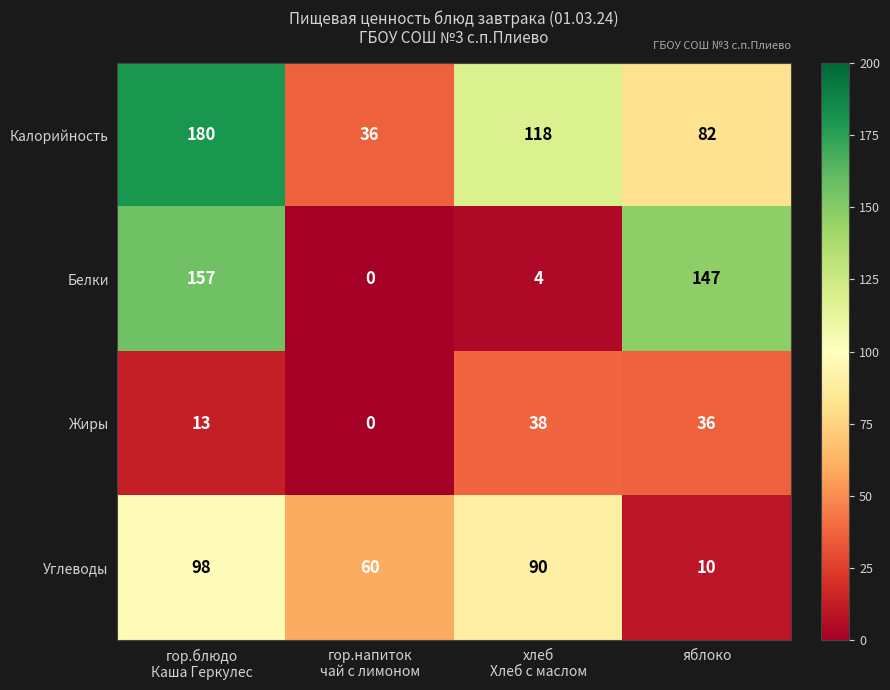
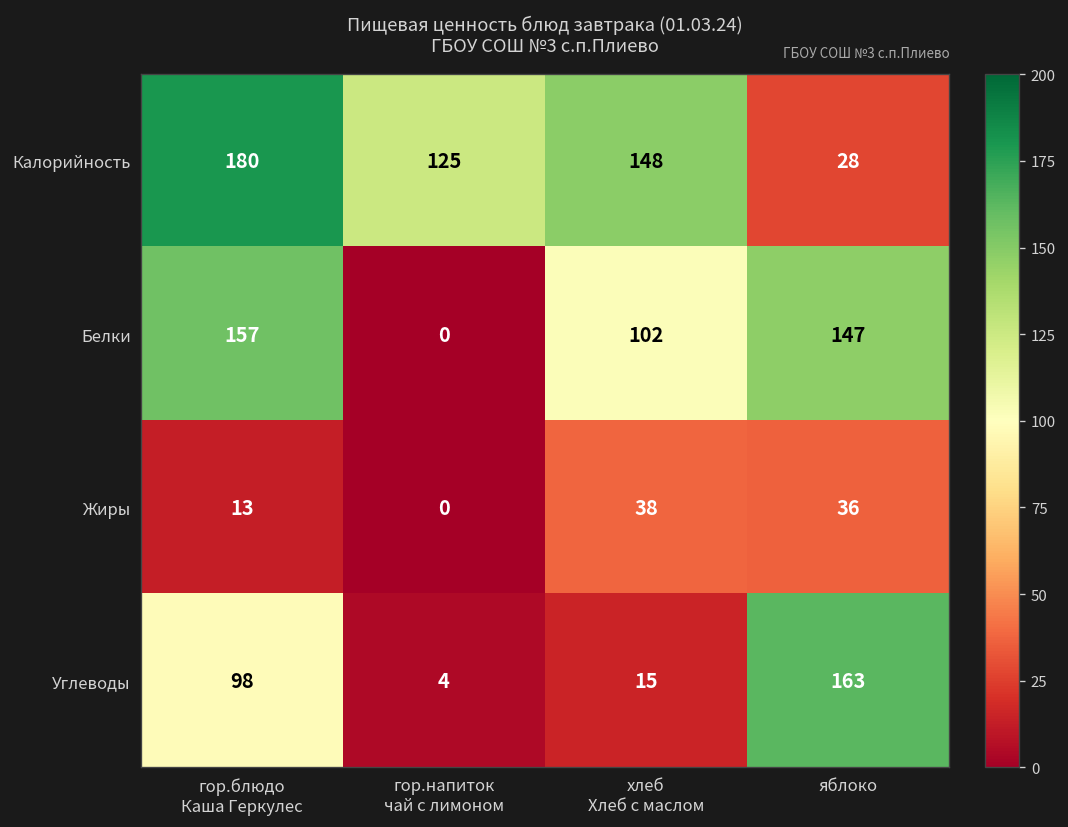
  {
    "Калорийность": {
      "гор.блюдо Каша Геркулес": 180,
-     "гор.напиток чай с лимоном": 36,
-     "хлеб Хлеб с маслом": 118,
-     "яблоко": 82
+     "гор.напиток чай с лимоном": 125,
+     "хлеб Хлеб с маслом": 148,
+     "яблоко": 28
    },
    "Белки": {
      "гор.блюдо Каша Геркулес": 157,
      "гор.напиток чай с лимоном": 0,
-     "хлеб Хлеб с маслом": 4,
+     "хлеб Хлеб с маслом": 102,
      "яблоко": 147
    },
    "Жиры": {
      "гор.блюдо Каша Геркулес": 13,
      "гор.напиток чай с лимоном": 0,
      "хлеб Хлеб с маслом": 38,
      "яблоко": 36
    },
    "Углеводы": {
      "гор.блюдо Каша Геркулес": 98,
-     "гор.напиток чай с лимоном": 60,
-     "хлеб Хлеб с маслом": 90,
-     "яблоко": 10
+     "гор.напиток чай с лимоном": 4,
+     "хлеб Хлеб с маслом": 15,
+     "яблоко": 163
    }
  }
